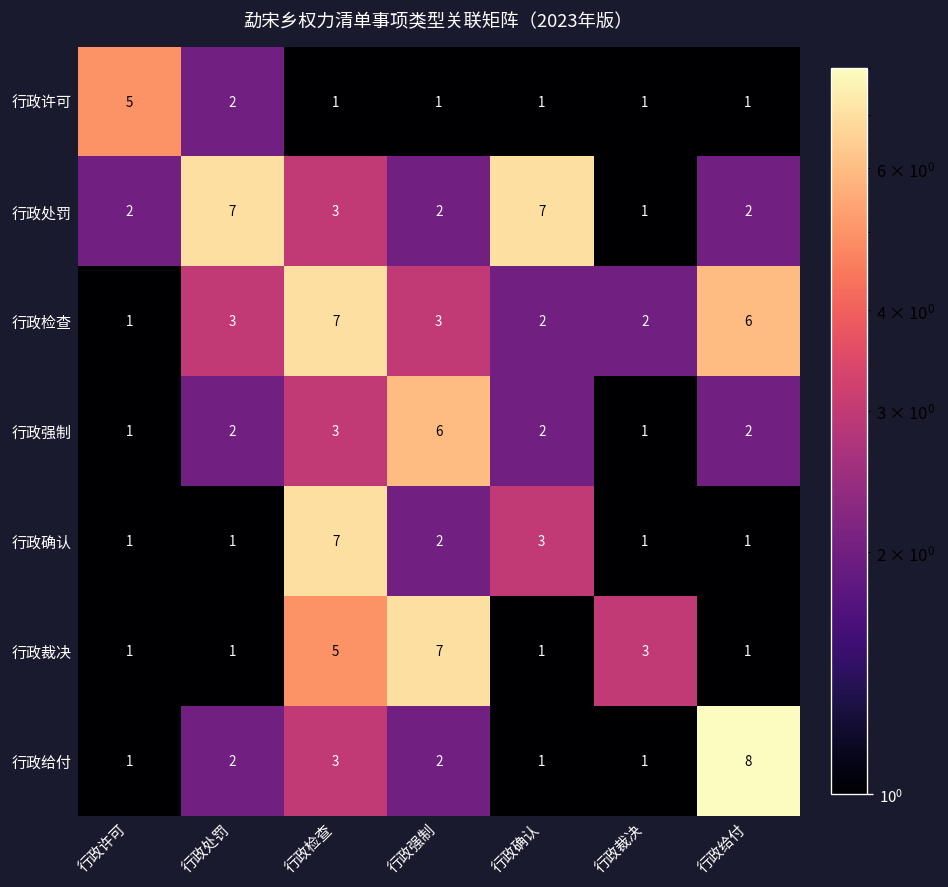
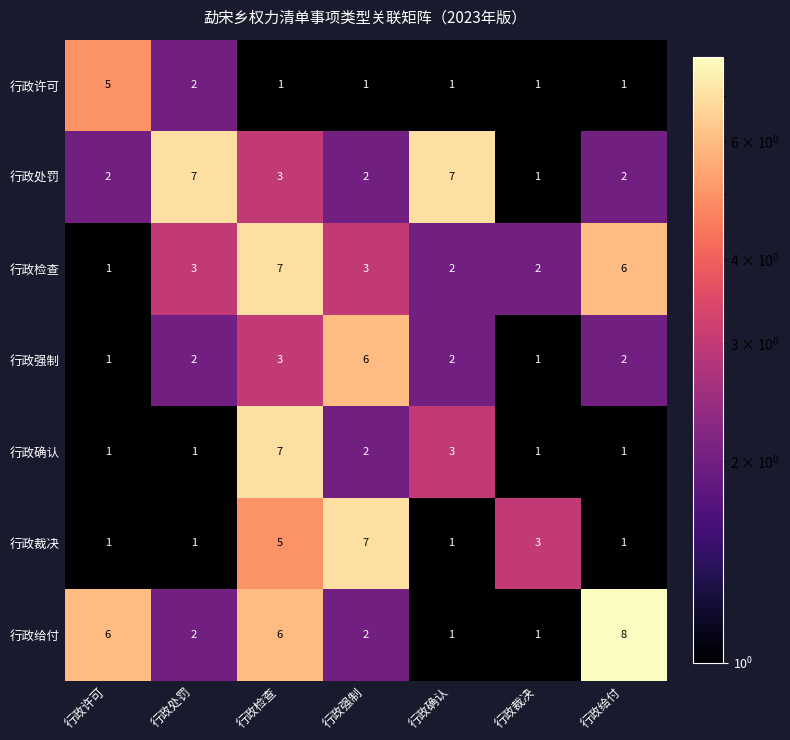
  {
    "行政许可": {
      "行政许可": 5,
      "行政处罚": 2,
      "行政检查": 1,
      "行政强制": 1,
      "行政确认": 1,
      "行政裁决": 1,
      "行政给付": 1
    },
    "行政处罚": {
      "行政许可": 2,
      "行政处罚": 7,
      "行政检查": 3,
      "行政强制": 2,
      "行政确认": 7,
      "行政裁决": 1,
      "行政给付": 2
    },
    "行政检查": {
      "行政许可": 1,
      "行政处罚": 3,
      "行政检查": 7,
      "行政强制": 3,
      "行政确认": 2,
      "行政裁决": 2,
      "行政给付": 6
    },
    "行政强制": {
      "行政许可": 1,
      "行政处罚": 2,
      "行政检查": 3,
      "行政强制": 6,
      "行政确认": 2,
      "行政裁决": 1,
      "行政给付": 2
    },
    "行政确认": {
      "行政许可": 1,
      "行政处罚": 1,
      "行政检查": 7,
      "行政强制": 2,
      "行政确认": 3,
      "行政裁决": 1,
      "行政给付": 1
    },
    "行政裁决": {
      "行政许可": 1,
      "行政处罚": 1,
      "行政检查": 5,
      "行政强制": 7,
      "行政确认": 1,
      "行政裁决": 3,
      "行政给付": 1
    },
    "行政给付": {
-     "行政许可": 1,
+     "行政许可": 6,
      "行政处罚": 2,
-     "行政检查": 3,
+     "行政检查": 6,
      "行政强制": 2,
      "行政确认": 1,
      "行政裁决": 1,
      "行政给付": 8
    }
  }
